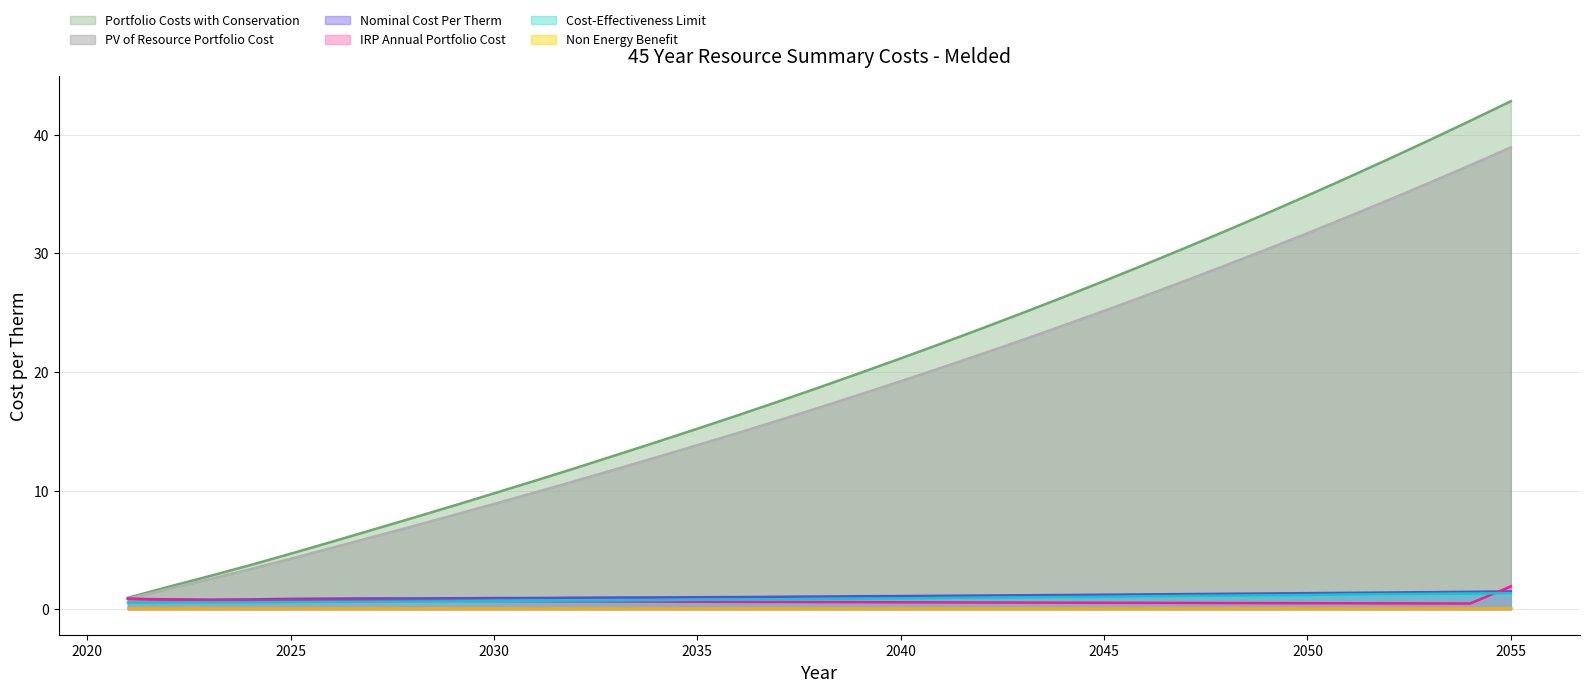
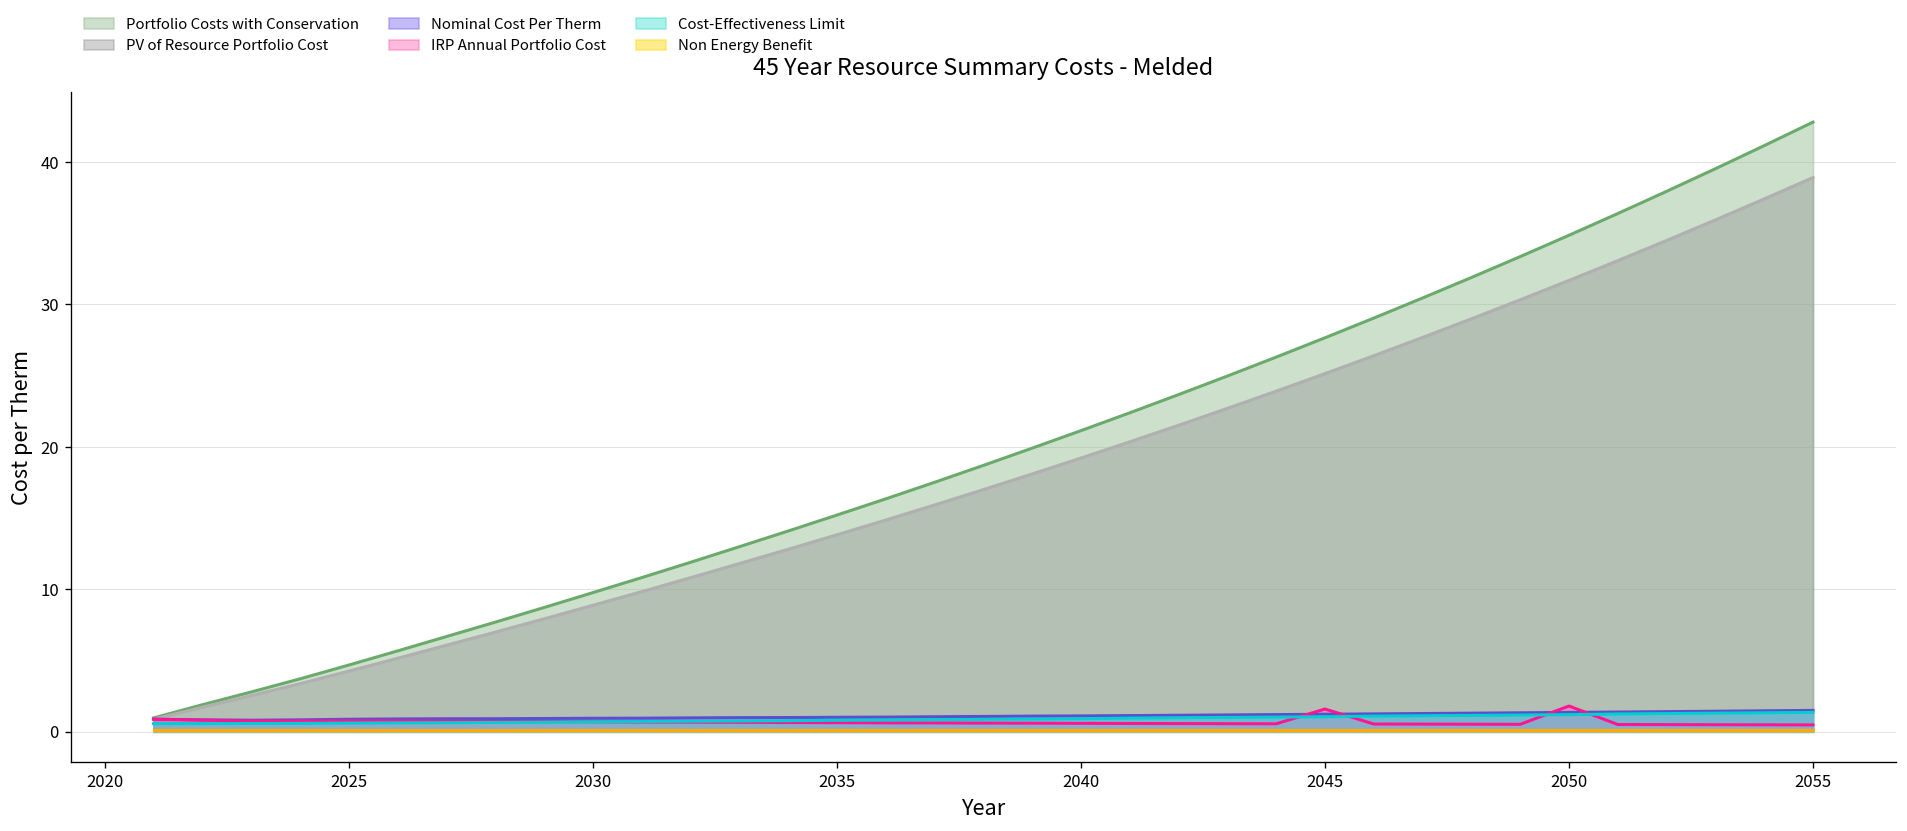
  {
    "Nominal Cost Per Therm": {
      "2030": 1.0
    },
    "IRP Annual Portfolio Cost": {
      "2040": 0.6,
-     "2045": 0.6,
-     "2050": 0.5,
-     "2055": 1.9
+     "2045": 1.6,
+     "2050": 1.8,
+     "2055": 0.5
    },
    "Non Energy Benefit": {
      "2025": 0.1,
      "2030": 0.1,
      "2035": 0.1,
      "2040": 0.1,
      "2045": 0.1,
      "2050": 0.1,
      "2055": 0.1
    }
  }
